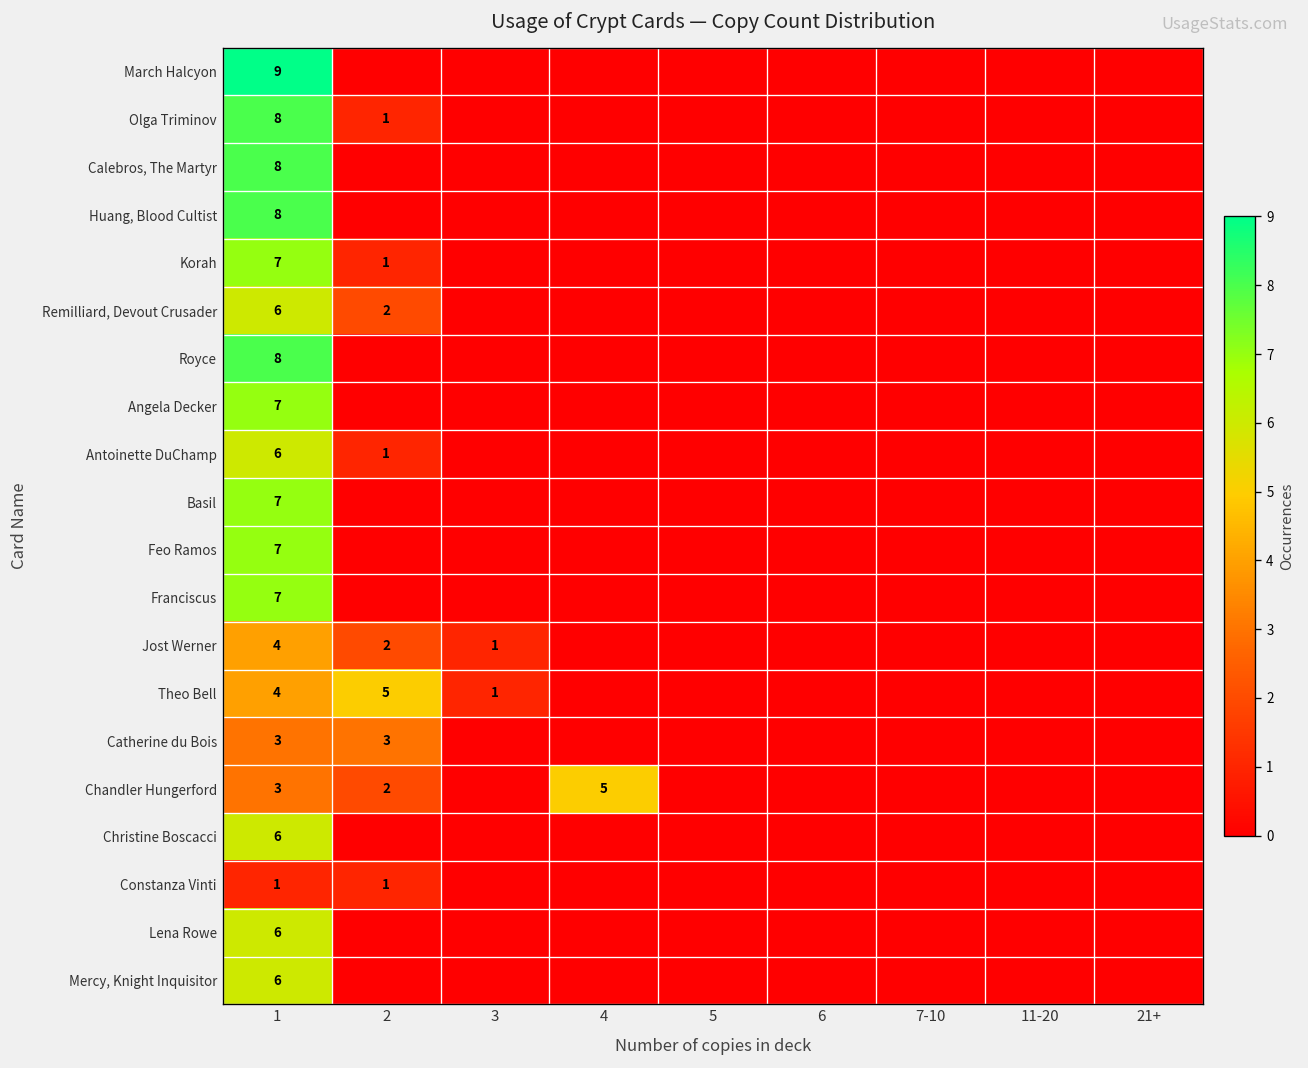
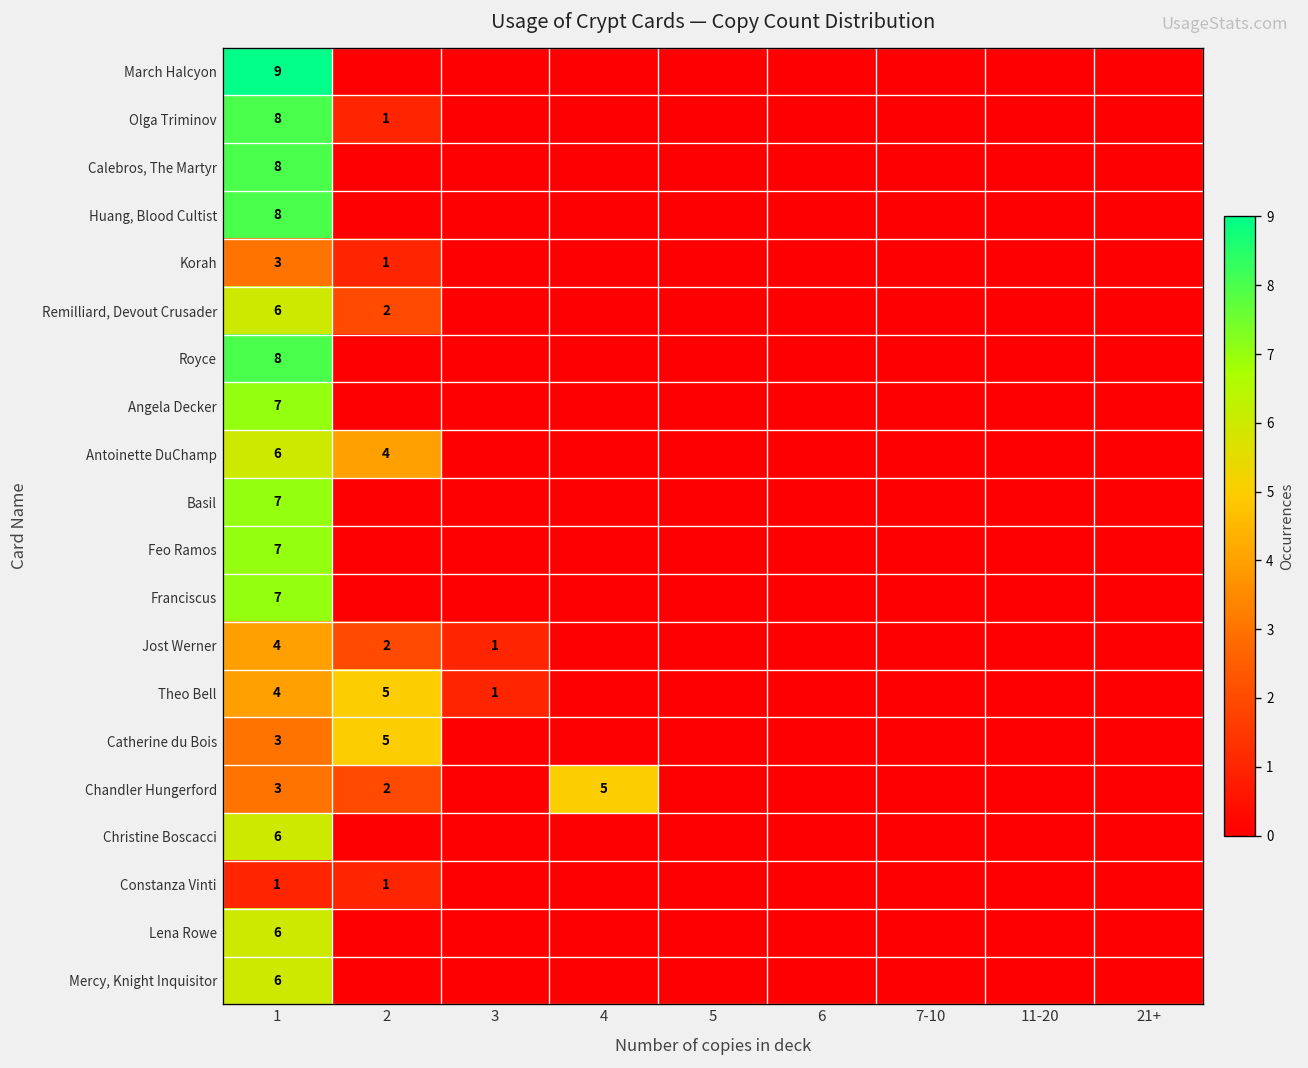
  {
    "March Halcyon": {
      "1": 9
    },
    "Olga Triminov": {
      "1": 8,
      "2": 1
    },
    "Calebros, The Martyr": {
      "1": 8
    },
    "Huang, Blood Cultist": {
      "1": 8
    },
    "Korah": {
-     "1": 7,
+     "1": 3,
      "2": 1
    },
    "Remilliard, Devout Crusader": {
      "1": 6,
      "2": 2
    },
    "Royce": {
      "1": 8
    },
    "Angela Decker": {
      "1": 7
    },
    "Antoinette DuChamp": {
      "1": 6,
-     "2": 1
+     "2": 4
    },
    "Basil": {
      "1": 7
    },
    "Feo Ramos": {
      "1": 7
    },
    "Franciscus": {
      "1": 7
    },
    "Jost Werner": {
      "1": 4,
      "2": 2,
      "3": 1
    },
    "Theo Bell": {
      "1": 4,
      "2": 5,
      "3": 1
    },
    "Catherine du Bois": {
      "1": 3,
-     "2": 3
+     "2": 5
    },
    "Chandler Hungerford": {
      "1": 3,
      "2": 2,
      "4": 5
    },
    "Christine Boscacci": {
      "1": 6
    },
    "Constanza Vinti": {
      "1": 1,
      "2": 1
    },
    "Lena Rowe": {
      "1": 6
    },
    "Mercy, Knight Inquisitor": {
      "1": 6
    }
  }
